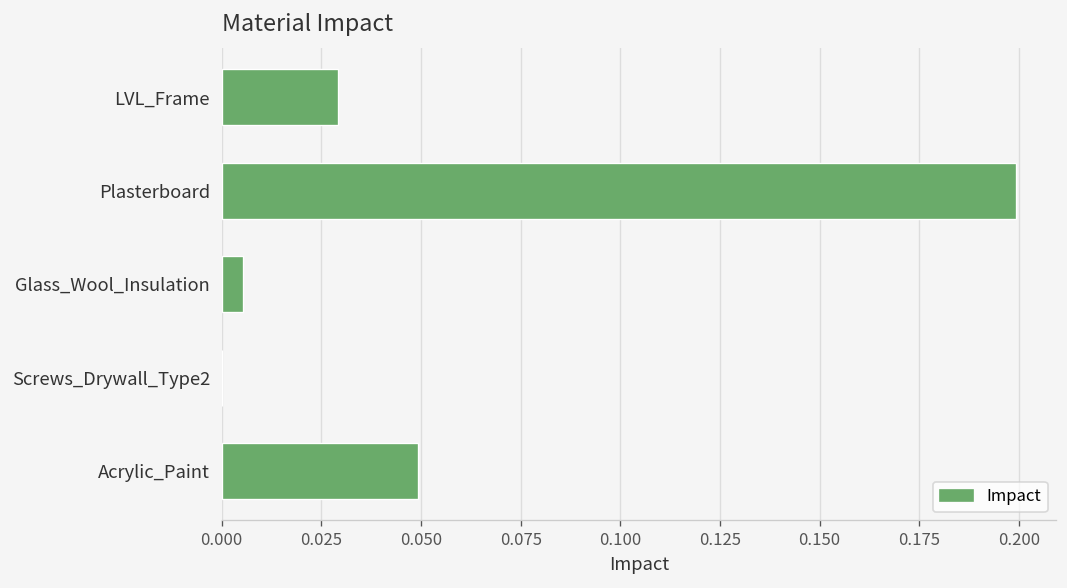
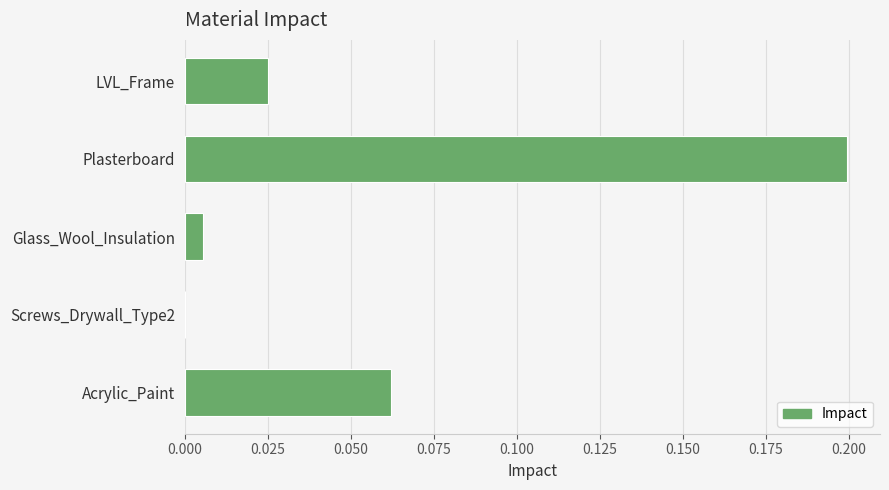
  {
-   "LVL_Frame": 0.029,
+   "LVL_Frame": 0.025,
    "Plasterboard": 0.199,
    "Glass_Wool_Insulation": 0.005,
    "Screws_Drywall_Type2": 0.000,
-   "Acrylic_Paint": 0.049
+   "Acrylic_Paint": 0.062
  }
